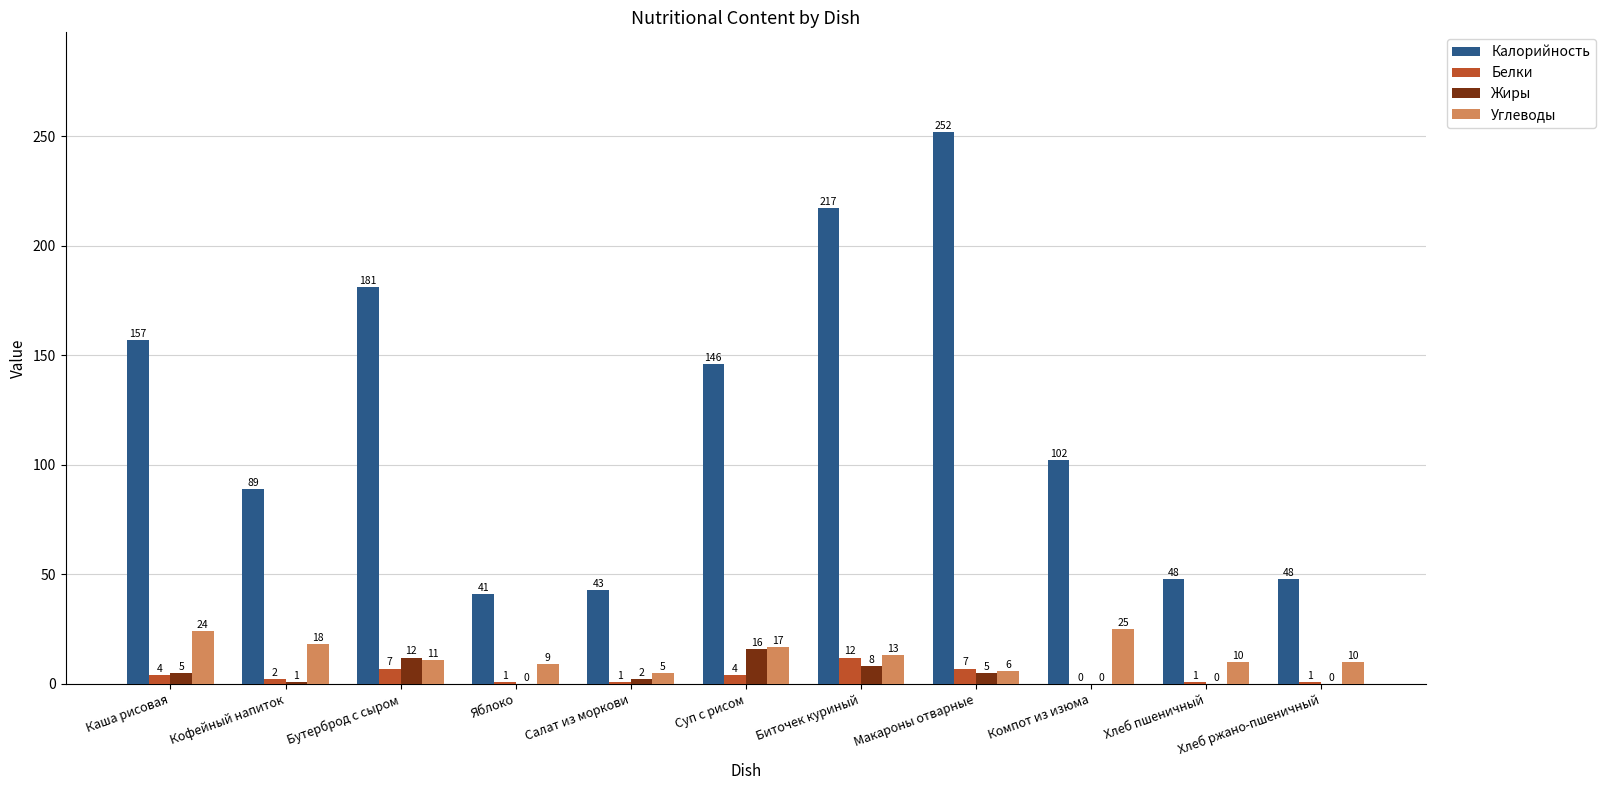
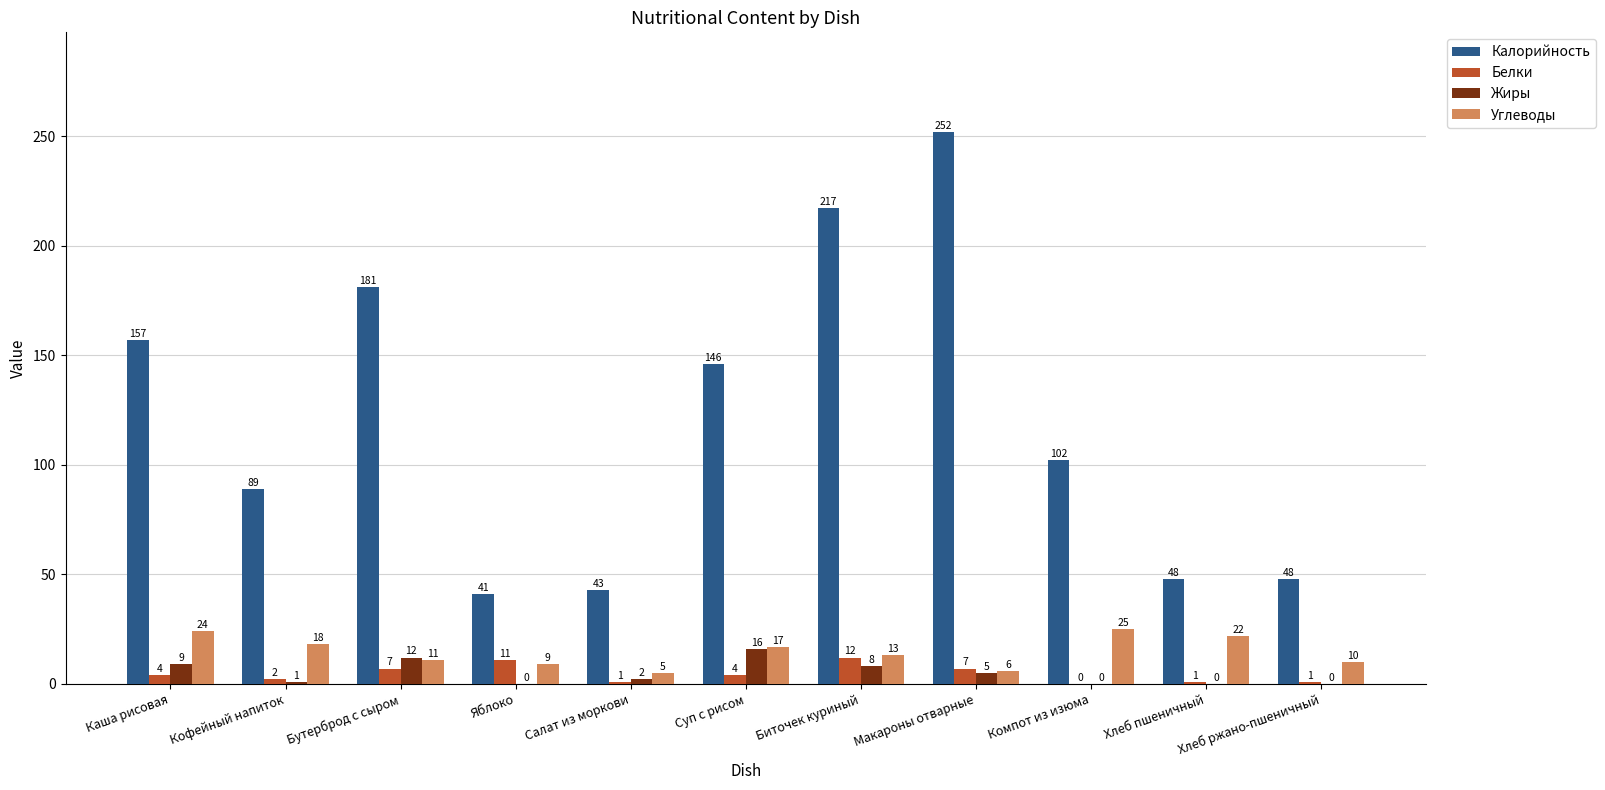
  {
    "Калорийность": {
      "Каша рисовая": 157,
      "Кофейный напиток": 89,
      "Бутерброд с сыром": 181,
      "Яблоко": 41,
      "Салат из моркови": 43,
      "Суп с рисом": 146,
      "Биточек куриный": 217,
      "Макароны отварные": 252,
      "Компот из изюма": 102,
      "Хлеб пшеничный": 48,
      "Хлеб ржано-пшеничный": 48
    },
    "Белки": {
      "Каша рисовая": 4,
      "Кофейный напиток": 2,
      "Бутерброд с сыром": 7,
-     "Яблоко": 1,
+     "Яблоко": 11,
      "Салат из моркови": 1,
      "Суп с рисом": 4,
      "Биточек куриный": 12,
      "Макароны отварные": 7,
      "Компот из изюма": 0,
      "Хлеб пшеничный": 1,
      "Хлеб ржано-пшеничный": 1
    },
    "Жиры": {
-     "Каша рисовая": 5,
+     "Каша рисовая": 9,
      "Кофейный напиток": 1,
      "Бутерброд с сыром": 12,
      "Яблоко": 0,
      "Салат из моркови": 2,
      "Суп с рисом": 16,
      "Биточек куриный": 8,
      "Макароны отварные": 5,
      "Компот из изюма": 0,
      "Хлеб пшеничный": 0,
      "Хлеб ржано-пшеничный": 0
    },
    "Углеводы": {
      "Каша рисовая": 24,
      "Кофейный напиток": 18,
      "Бутерброд с сыром": 11,
      "Яблоко": 9,
      "Салат из моркови": 5,
      "Суп с рисом": 17,
      "Биточек куриный": 13,
      "Макароны отварные": 6,
      "Компот из изюма": 25,
-     "Хлеб пшеничный": 10,
+     "Хлеб пшеничный": 22,
      "Хлеб ржано-пшеничный": 10
    }
  }
